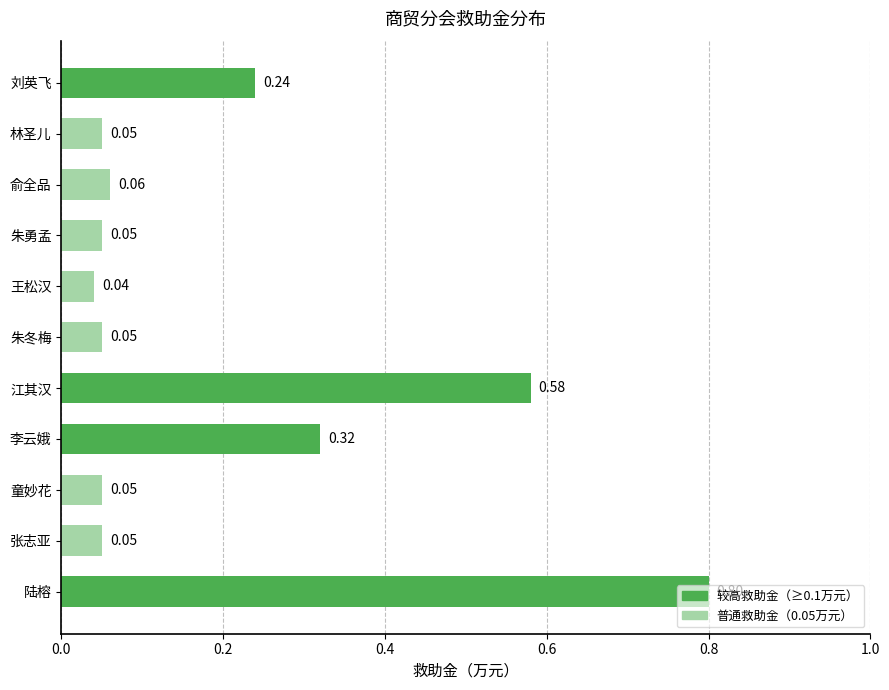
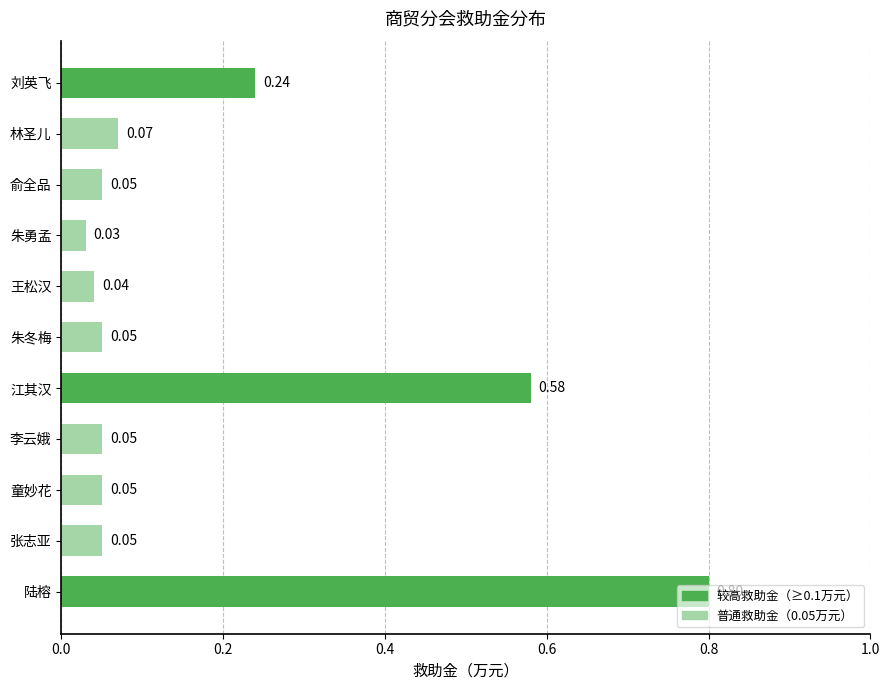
  {
    "刘英飞": 0.24,
-   "林圣儿": 0.05,
-   "俞全品": 0.06,
-   "朱勇孟": 0.05,
+   "林圣儿": 0.07,
+   "俞全品": 0.05,
+   "朱勇孟": 0.03,
    "王松汉": 0.04,
    "朱冬梅": 0.05,
    "江其汉": 0.58,
-   "李云娥": 0.32,
+   "李云娥": 0.05,
    "童妙花": 0.05,
    "张志亚": 0.05
  }
